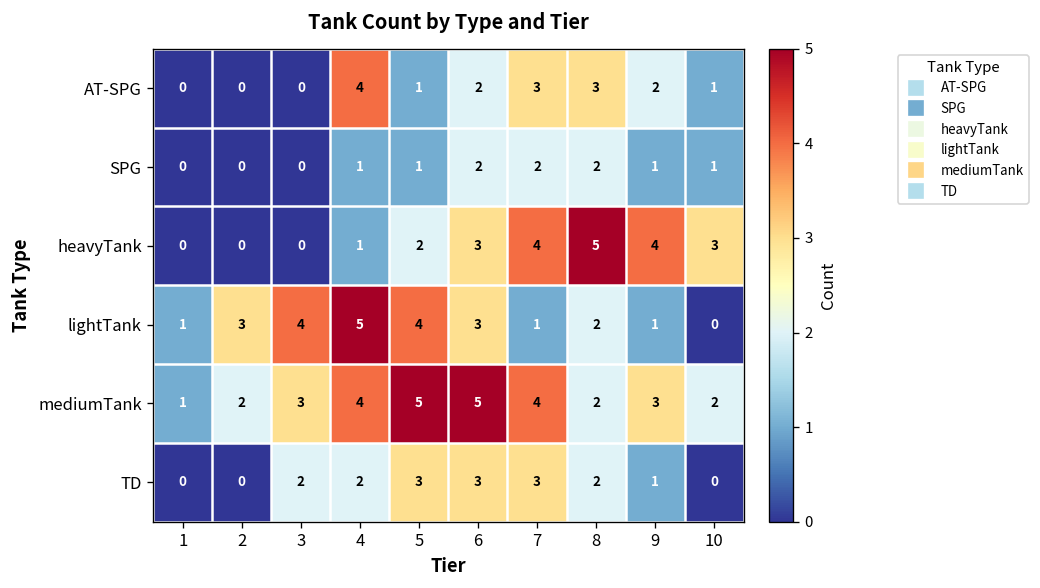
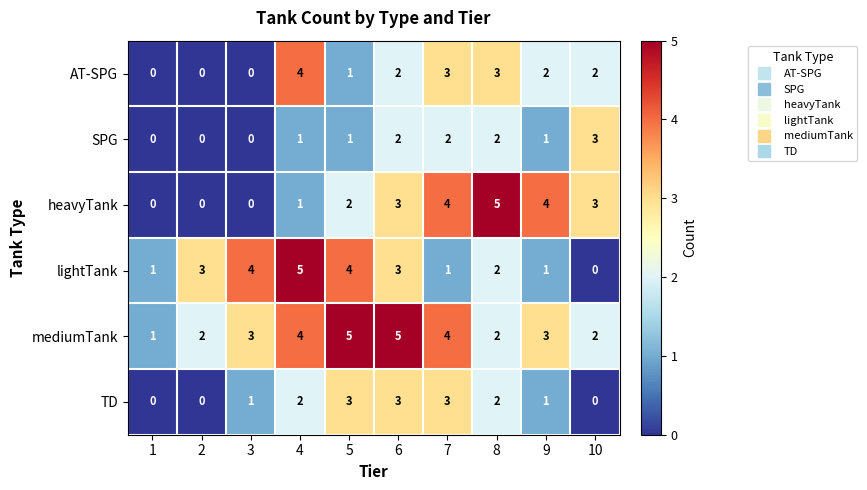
  {
    "AT-SPG": {
      "1": 0,
      "2": 0,
      "3": 0,
      "4": 4,
      "5": 1,
      "6": 2,
      "7": 3,
      "8": 3,
      "9": 2,
-     "10": 1
+     "10": 2
    },
    "SPG": {
      "1": 0,
      "2": 0,
      "3": 0,
      "4": 1,
      "5": 1,
      "6": 2,
      "7": 2,
      "8": 2,
      "9": 1,
-     "10": 1
+     "10": 3
    },
    "heavyTank": {
      "1": 0,
      "2": 0,
      "3": 0,
      "4": 1,
      "5": 2,
      "6": 3,
      "7": 4,
      "8": 5,
      "9": 4,
      "10": 3
    },
    "lightTank": {
      "1": 1,
      "2": 3,
      "3": 4,
      "4": 5,
      "5": 4,
      "6": 3,
      "7": 1,
      "8": 2,
      "9": 1,
      "10": 0
    },
    "mediumTank": {
      "1": 1,
      "2": 2,
      "3": 3,
      "4": 4,
      "5": 5,
      "6": 5,
      "7": 4,
      "8": 2,
      "9": 3,
      "10": 2
    },
    "TD": {
      "1": 0,
      "2": 0,
-     "3": 2,
+     "3": 1,
      "4": 2,
      "5": 3,
      "6": 3,
      "7": 3,
      "8": 2,
      "9": 1,
      "10": 0
    }
  }
